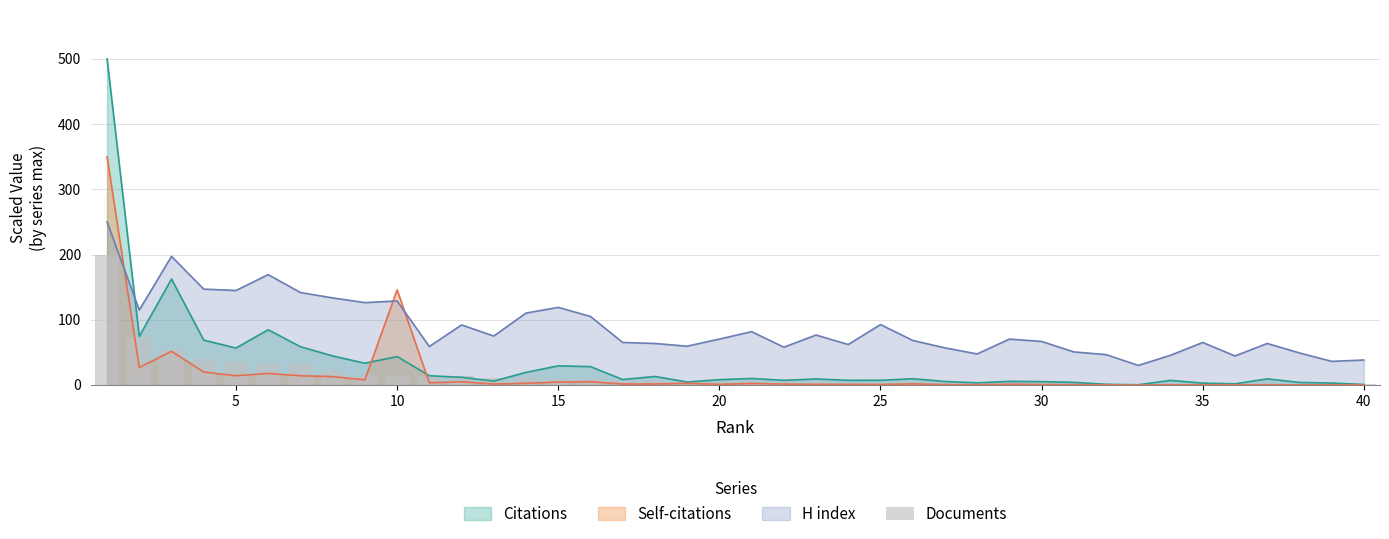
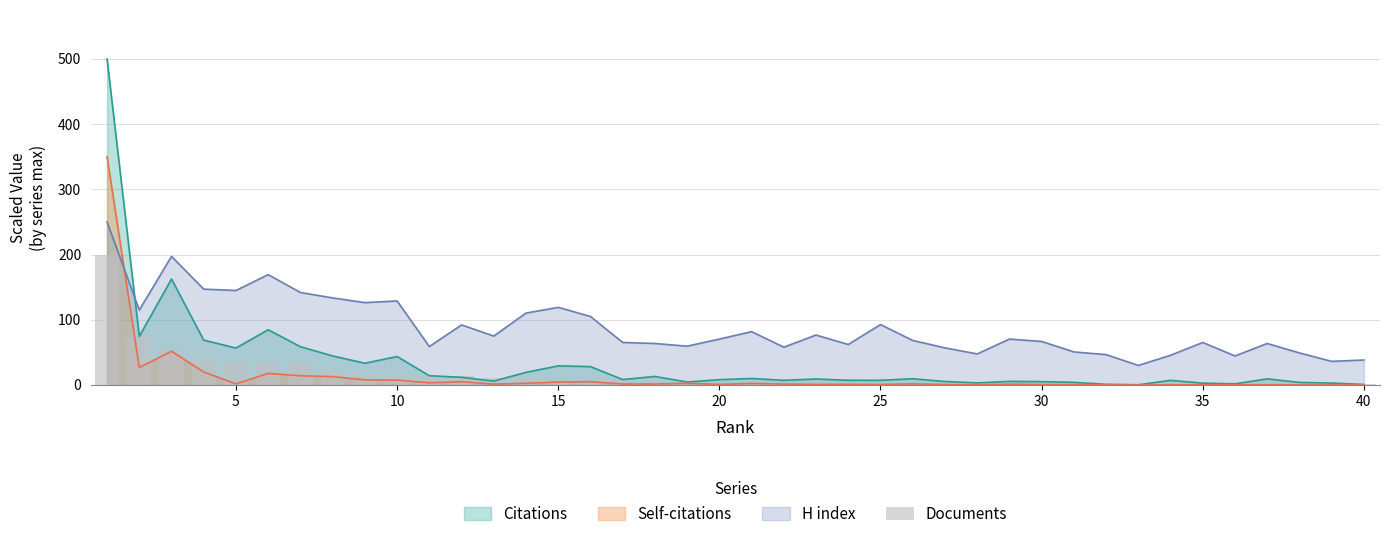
  {
    "Self-citations": {
-     "5": 10,
-     "10": 150,
+     "5": 0,
+     "10": 10,
      "15": 0,
      "20": 0,
      "25": 0,
      "30": 0
    }
  }
